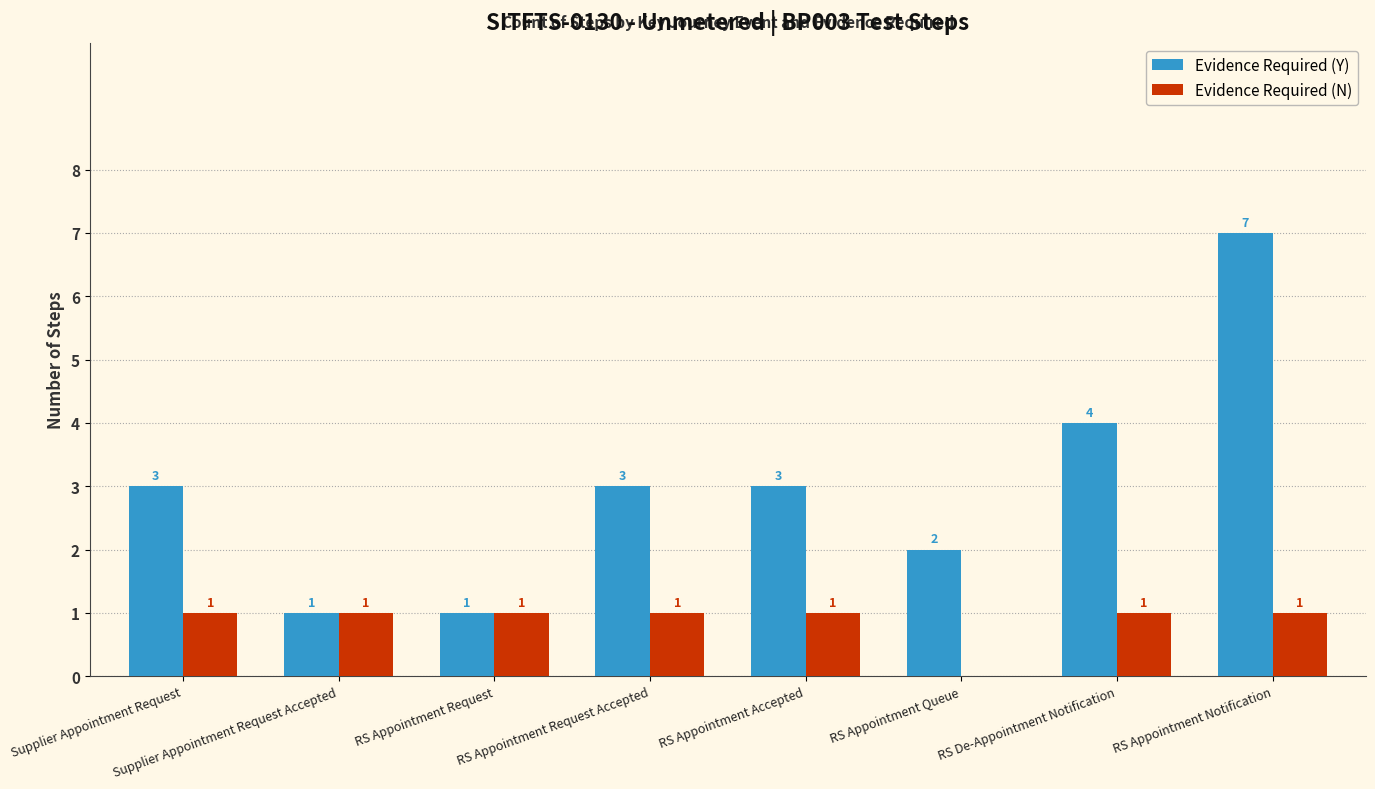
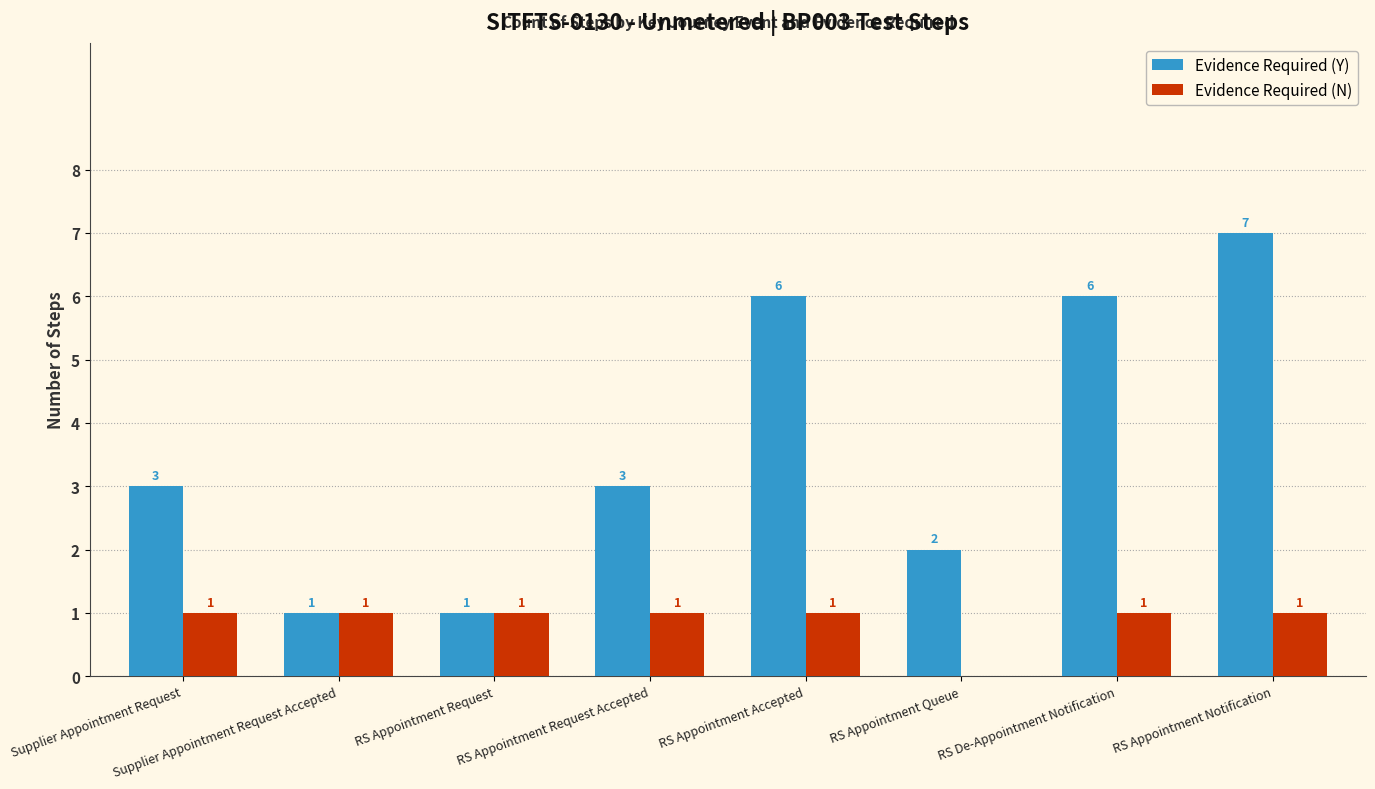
  {
    "Evidence Required (Y)": {
      "Supplier Appointment Request": 3,
      "Supplier Appointment Request Accepted": 1,
      "RS Appointment Request": 1,
      "RS Appointment Request Accepted": 3,
-     "RS Appointment Accepted": 3,
+     "RS Appointment Accepted": 6,
      "RS Appointment Queue": 2,
-     "RS De-Appointment Notification": 4,
+     "RS De-Appointment Notification": 6,
      "RS Appointment Notification": 7
    },
    "Evidence Required (N)": {
      "Supplier Appointment Request": 1,
      "Supplier Appointment Request Accepted": 1,
      "RS Appointment Request": 1,
      "RS Appointment Request Accepted": 1,
      "RS Appointment Accepted": 1,
      "RS De-Appointment Notification": 1,
      "RS Appointment Notification": 1
    }
  }
